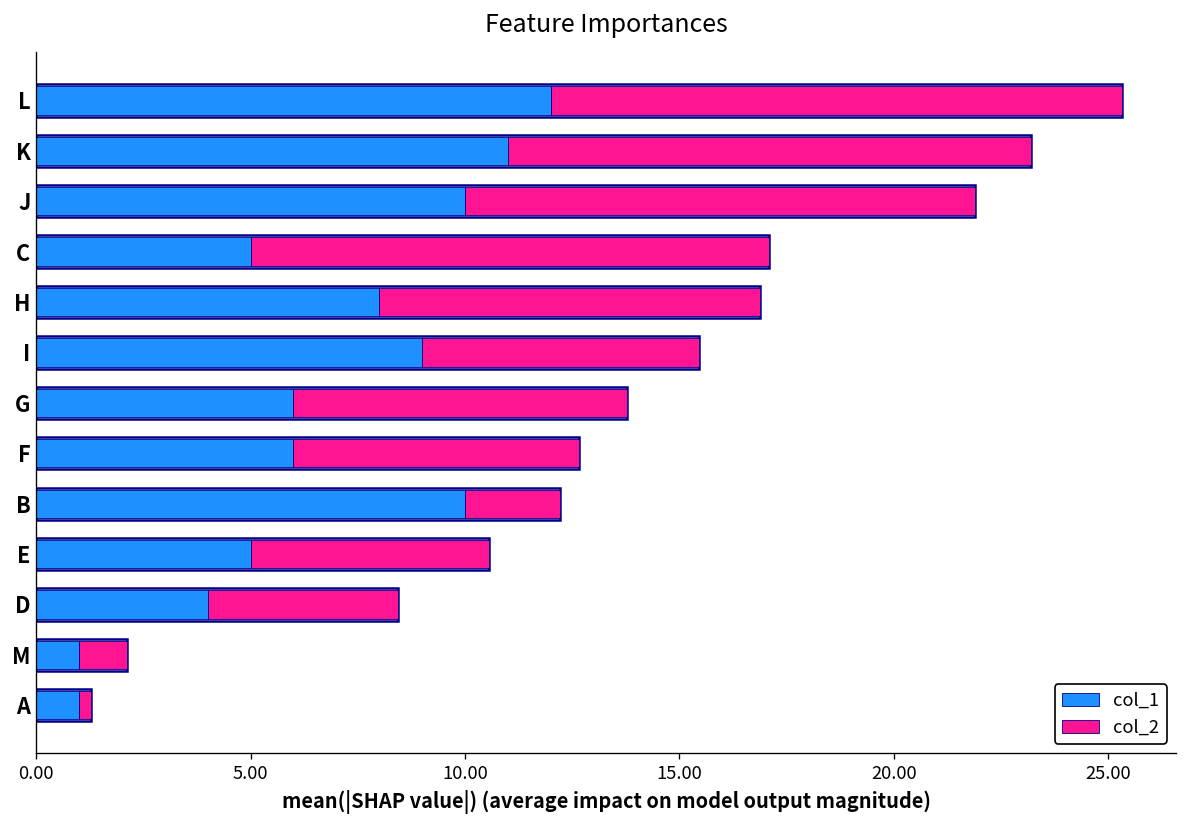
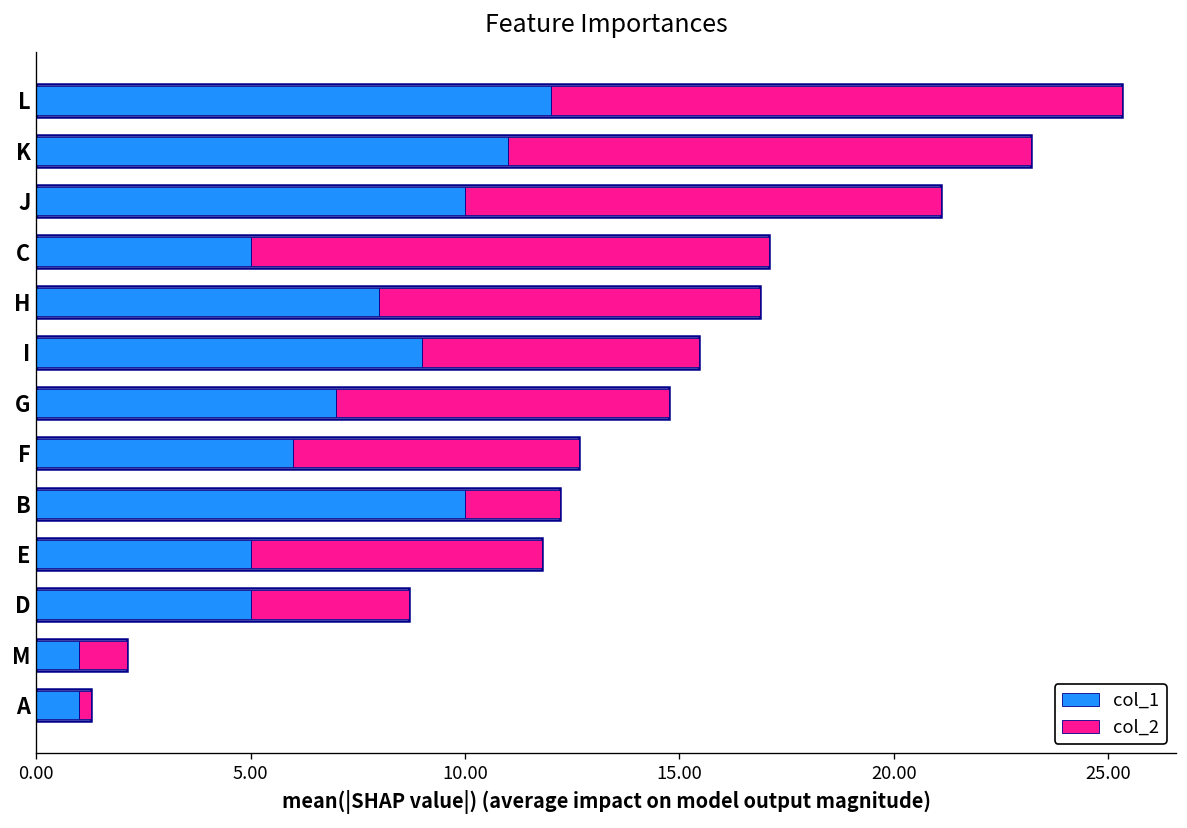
  {
    "col_1": {
-     "G": 6,
-     "D": 4
+     "G": 7,
+     "D": 5
    },
    "col_2": {
      "L": 13.3,
      "K": 12.2,
-     "J": 11.9,
+     "J": 11.1,
      "C": 12.1,
      "H": 8.9,
      "I": 6.5,
      "G": 7.8,
      "F": 6.7,
      "B": 2.2,
-     "E": 5.6,
-     "D": 4.4,
+     "E": 6.8,
+     "D": 3.7,
      "M": 1.1,
      "A": 0.3
    }
  }
